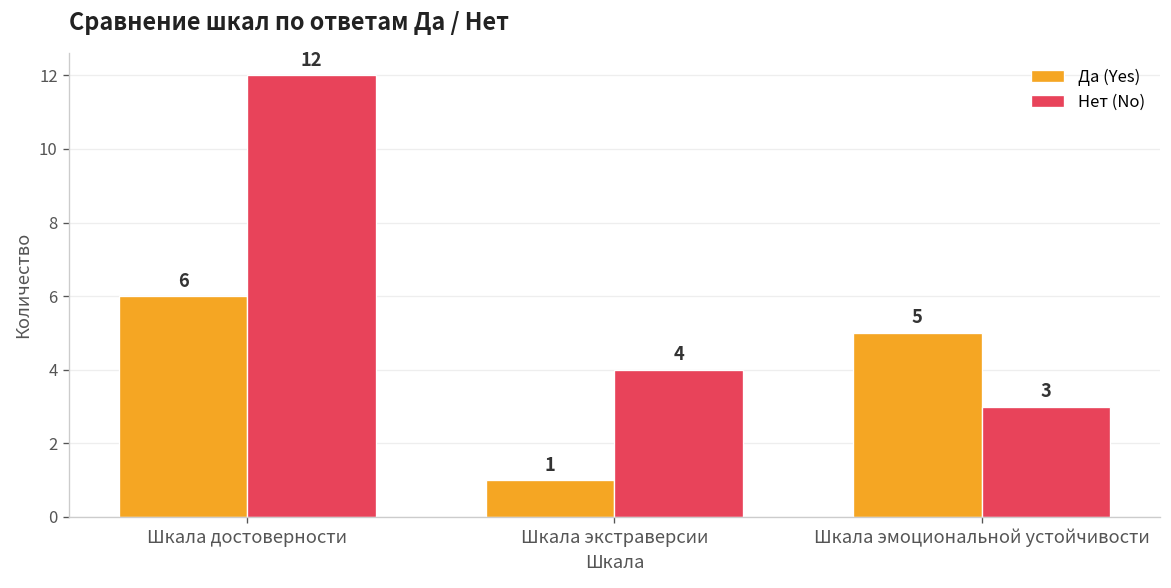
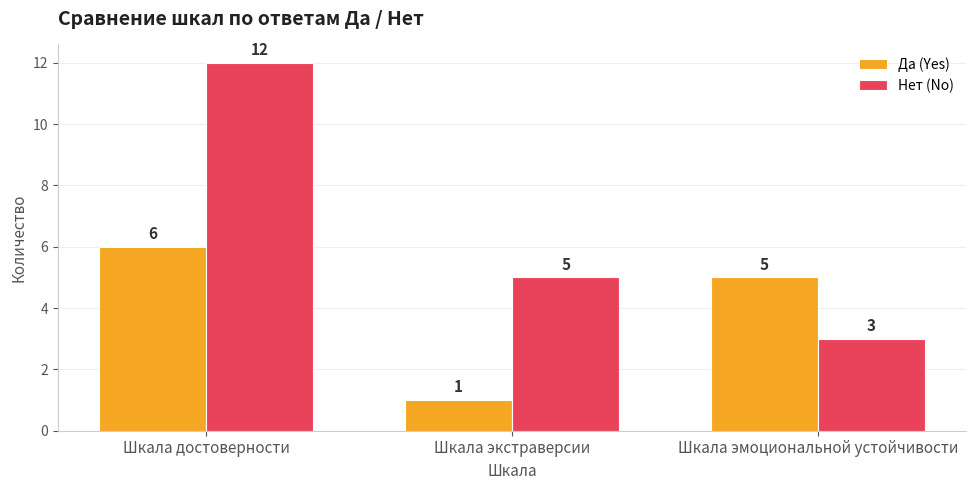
  {
    "Да (Yes)": {
      "Шкала достоверности": 6,
      "Шкала экстраверсии": 1,
      "Шкала эмоциональной устойчивости": 5
    },
    "Нет (No)": {
      "Шкала достоверности": 12,
-     "Шкала экстраверсии": 4,
+     "Шкала экстраверсии": 5,
      "Шкала эмоциональной устойчивости": 3
    }
  }
